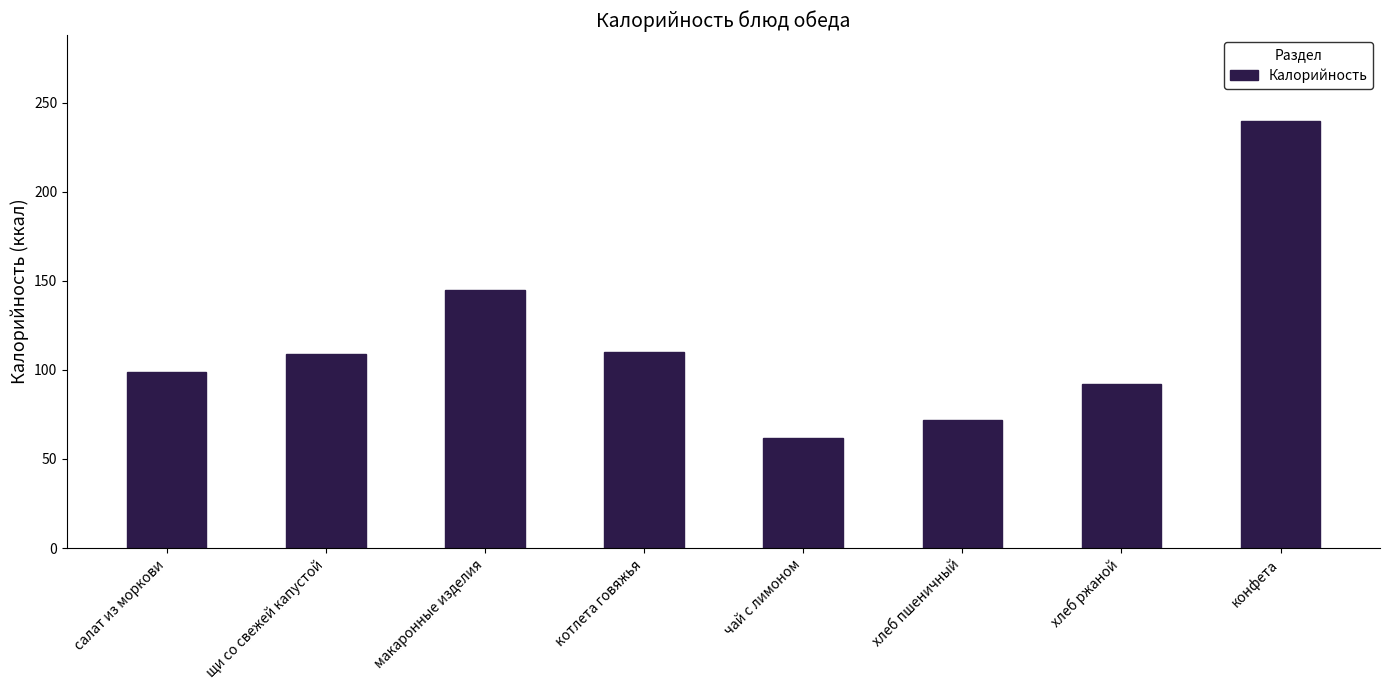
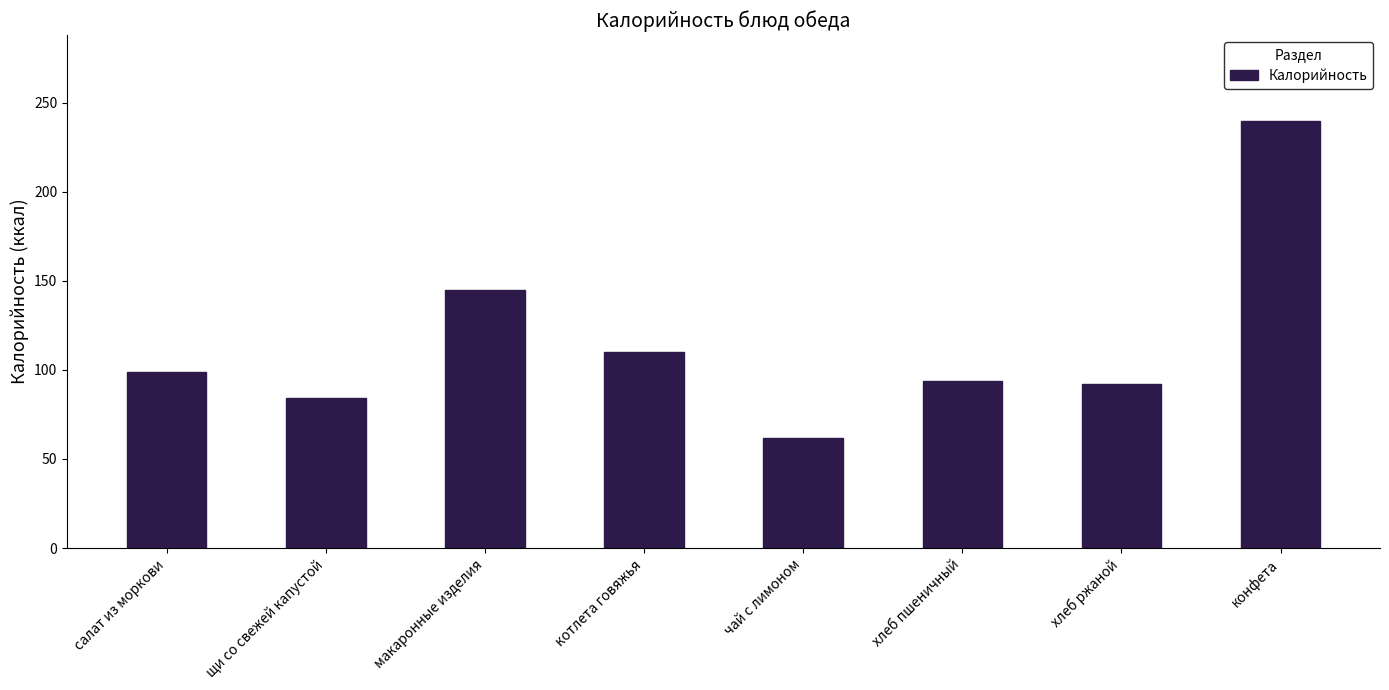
  {
    "салат из моркови": 99,
-   "щи со свежей капустой": 109,
+   "щи со свежей капустой": 84,
    "макаронные изделия": 145,
    "котлета говяжья": 110,
    "чай с лимоном": 62,
-   "хлеб пшеничный": 72,
+   "хлеб пшеничный": 94,
    "хлеб ржаной": 92,
    "конфета": 240
  }
